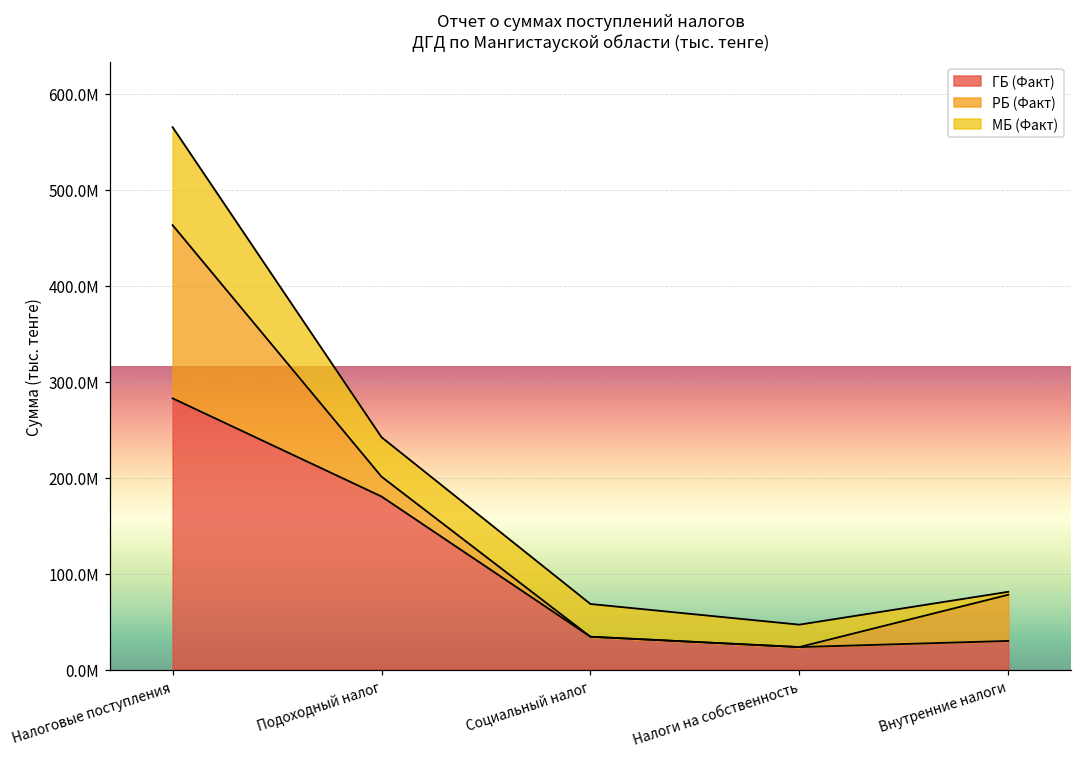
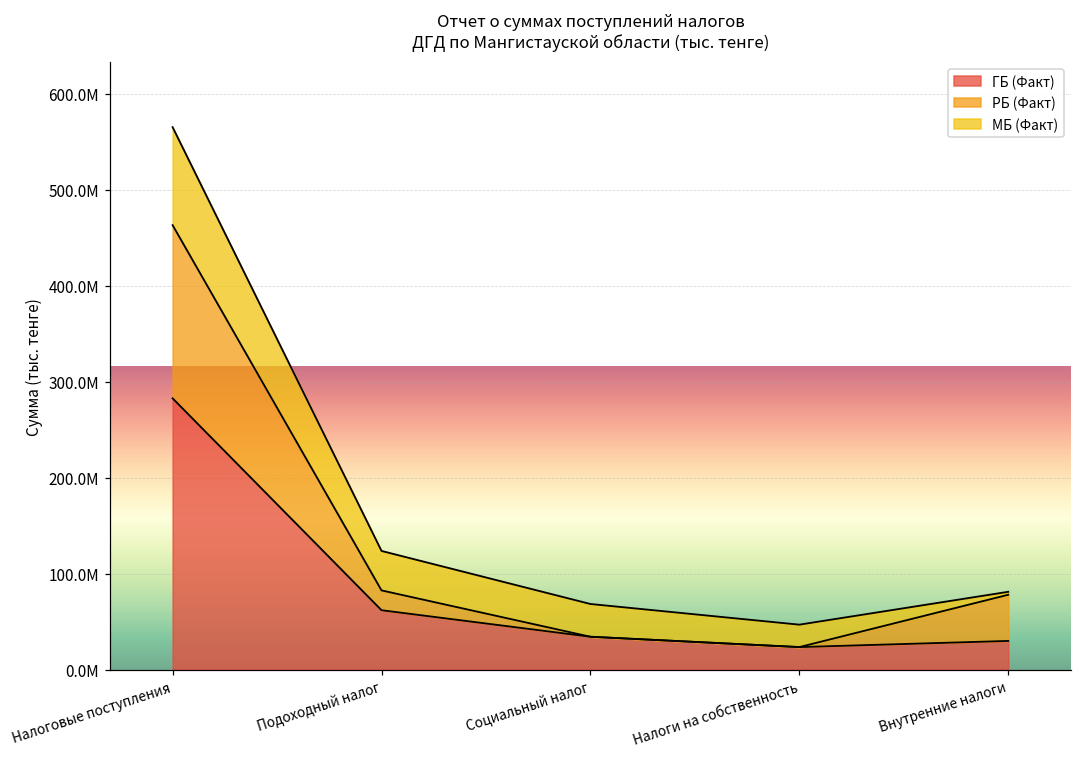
  {
    "ГБ (Факт)": {
      "Налоговые поступления": 280000000,
-     "Подоходный налог": 180000000,
+     "Подоходный налог": 60000000,
      "Внутренние налоги": 30000000
    }
  }
